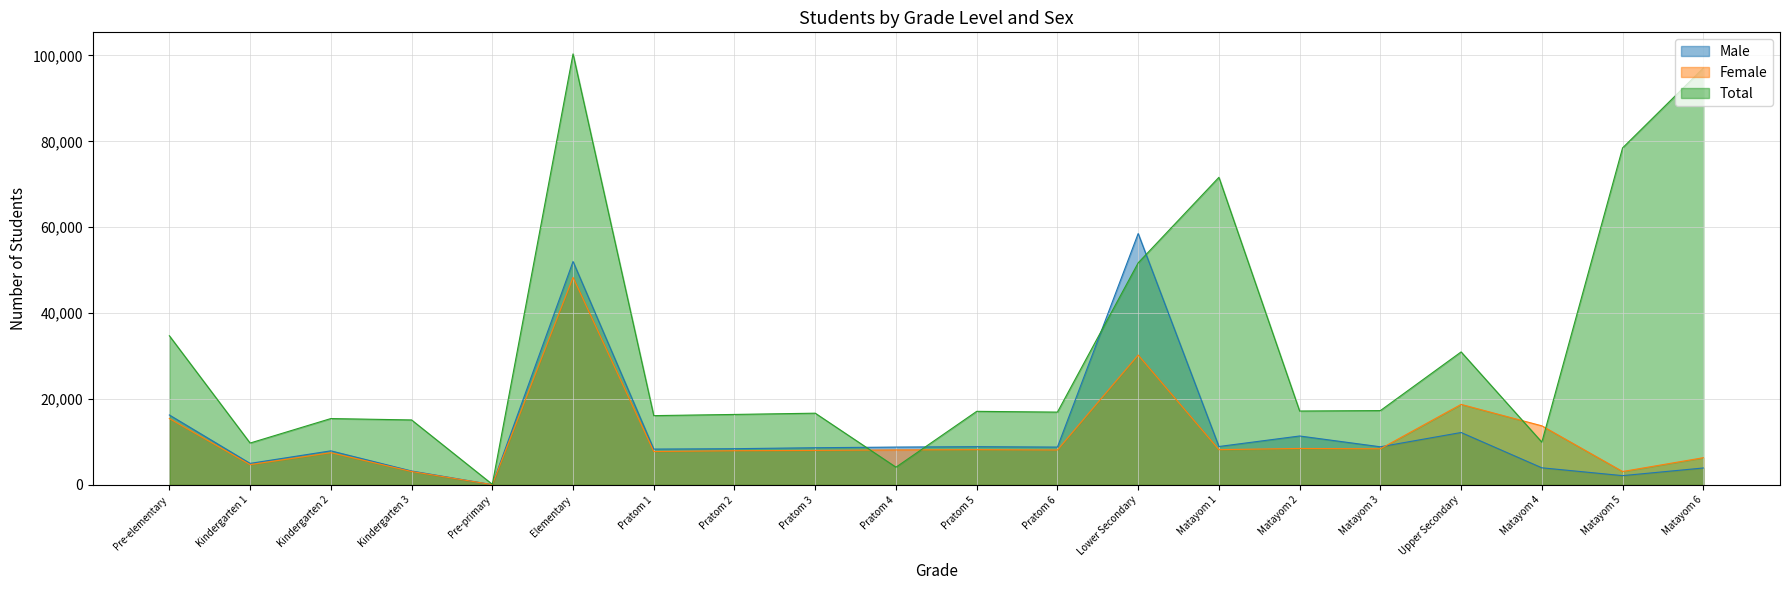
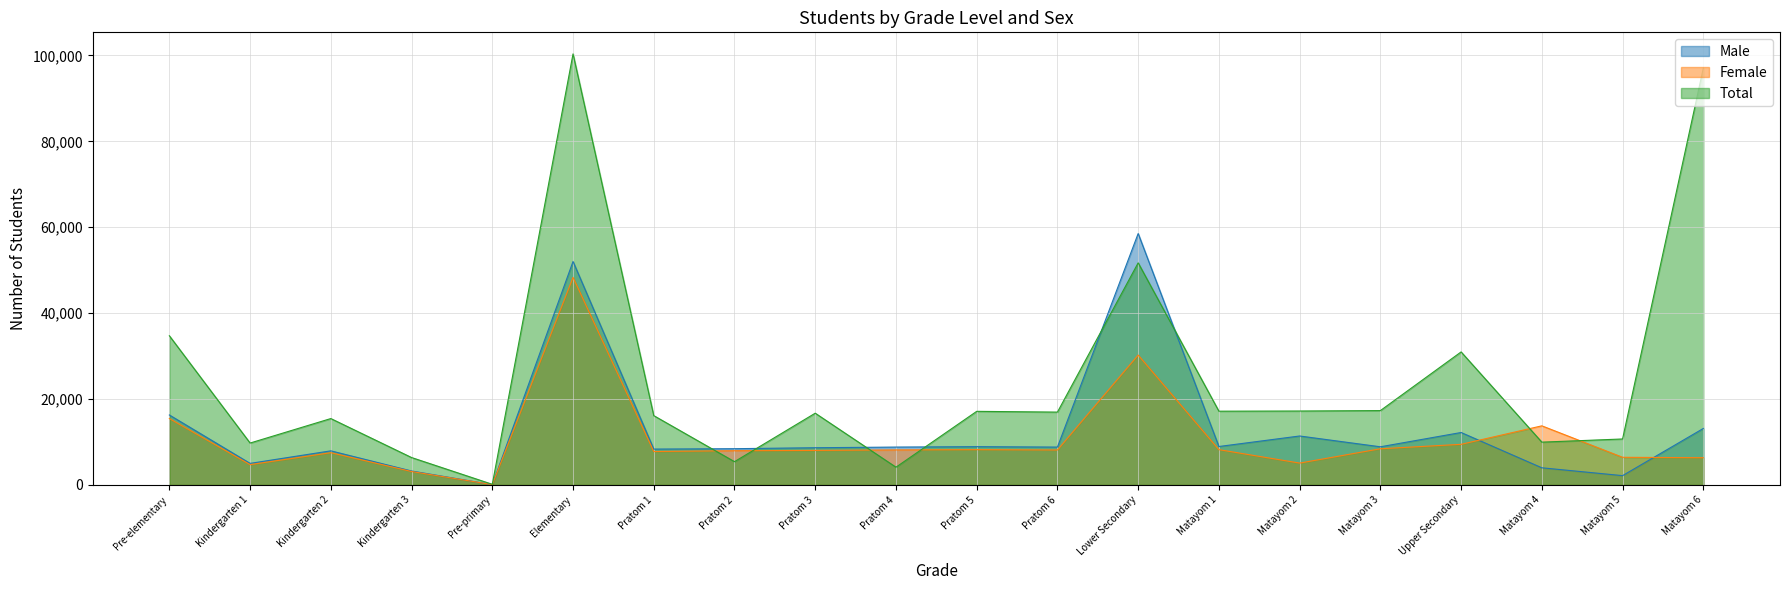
  {
    "Male": {
      "Pre-elementary": "16,000",
      "Elementary": "52,000",
      "Pratom 3": "9,000",
      "Pratom 4": "9,000",
      "Pratom 5": "9,000",
      "Pratom 6": "9,000",
      "Lower Secondary": "59,000",
      "Matayom 1": "9,000",
      "Matayom 2": "11,000",
      "Upper Secondary": "12,000",
      "Matayom 4": "4,000",
      "Matayom 5": "2,000",
-     "Matayom 6": "4,000"
+     "Matayom 6": "13,000"
    },
    "Female": {
      "Pre-elementary": "15,000",
      "Elementary": "48,000",
      "Pratom 3": "8,000",
      "Pratom 4": "8,000",
      "Pratom 5": "8,000",
      "Pratom 6": "8,000",
      "Lower Secondary": "30,000",
      "Matayom 1": "8,000",
-     "Matayom 2": "9,000",
-     "Upper Secondary": "19,000",
+     "Matayom 2": "5,000",
+     "Upper Secondary": "9,000",
      "Matayom 4": "14,000",
-     "Matayom 5": "3,000",
+     "Matayom 5": "6,000",
      "Matayom 6": "6,000"
    },
    "Total": {
      "Pre-elementary": "35,000",
      "Kindergarten 1": "10,000",
      "Kindergarten 2": "15,000",
-     "Kindergarten 3": "15,000",
+     "Kindergarten 3": "6,000",
      "Elementary": "100,000",
      "Pratom 1": "16,000",
-     "Pratom 2": "16,000",
+     "Pratom 2": "5,000",
      "Pratom 3": "17,000",
      "Pratom 4": "4,000",
      "Pratom 5": "17,000",
      "Pratom 6": "17,000",
      "Lower Secondary": "52,000",
-     "Matayom 1": "72,000",
+     "Matayom 1": "17,000",
      "Matayom 2": "17,000",
      "Matayom 3": "17,000",
      "Upper Secondary": "31,000",
      "Matayom 4": "10,000",
-     "Matayom 5": "78,000"
+     "Matayom 5": "11,000"
    }
  }
